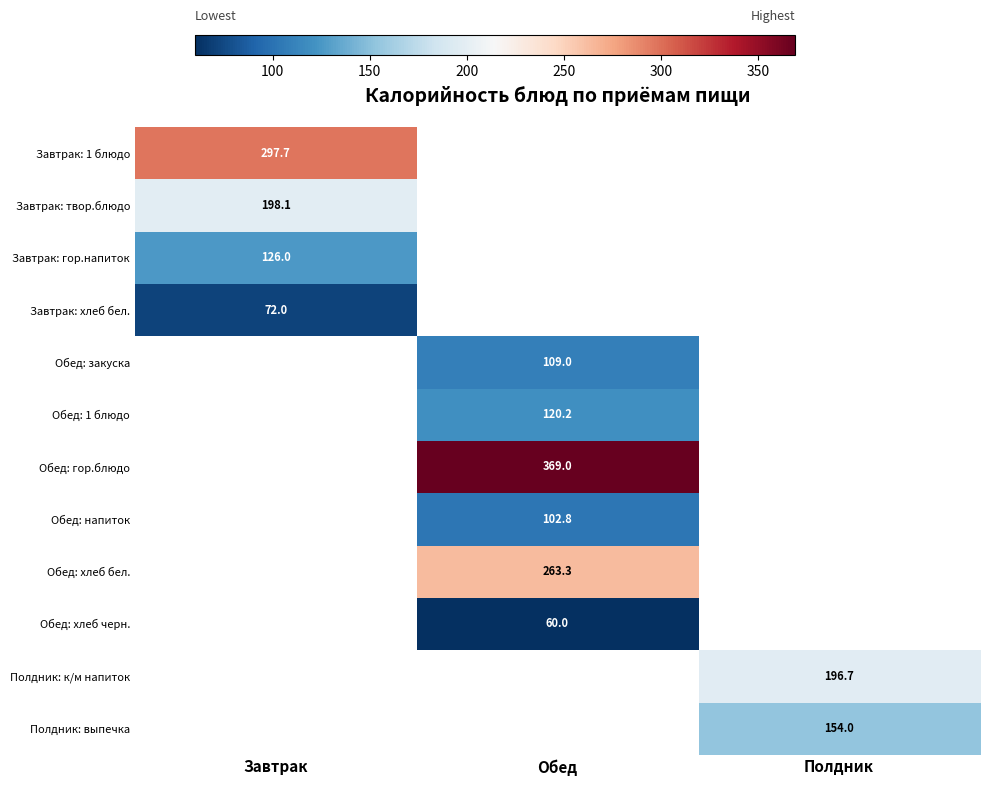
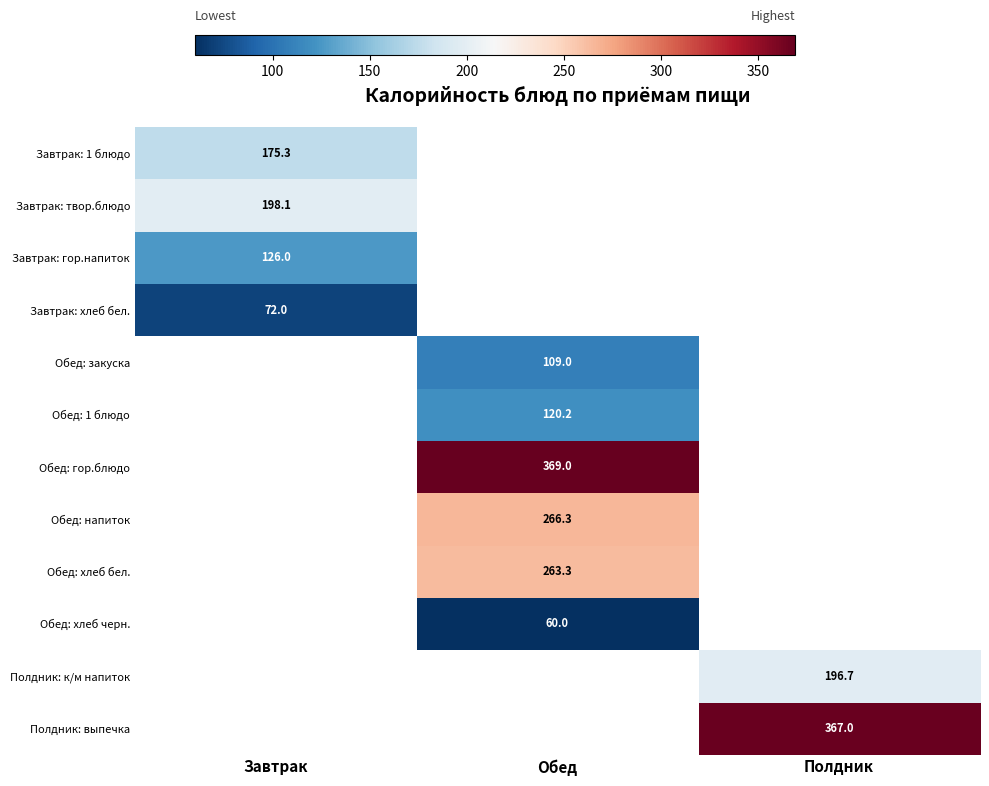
  {
    "Завтрак: 1 блюдо": {
-     "Завтрак": 297.7
+     "Завтрак": 175.3
    },
    "Завтрак: твор.блюдо": {
      "Завтрак": 198.1
    },
    "Завтрак: гор.напиток": {
      "Завтрак": 126.0
    },
    "Завтрак: хлеб бел.": {
      "Завтрак": 72.0
    },
    "Обед: закуска": {
      "Обед": 109.0
    },
    "Обед: 1 блюдо": {
      "Обед": 120.2
    },
    "Обед: гор.блюдо": {
      "Обед": 369.0
    },
    "Обед: напиток": {
-     "Обед": 102.8
+     "Обед": 266.3
    },
    "Обед: хлеб бел.": {
      "Обед": 263.3
    },
    "Обед: хлеб черн.": {
      "Обед": 60.0
    },
    "Полдник: к/м напиток": {
      "Полдник": 196.7
    },
    "Полдник: выпечка": {
-     "Полдник": 154.0
+     "Полдник": 367.0
    }
  }
